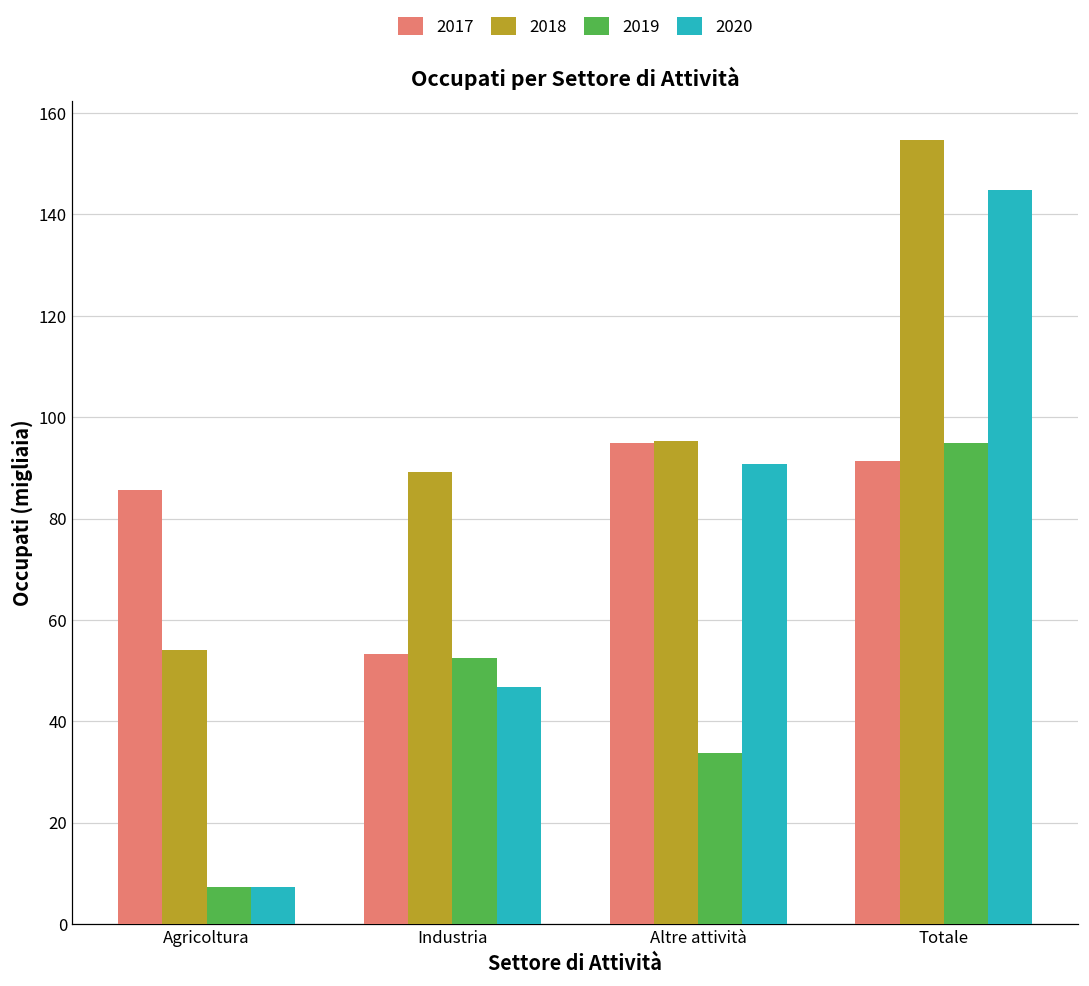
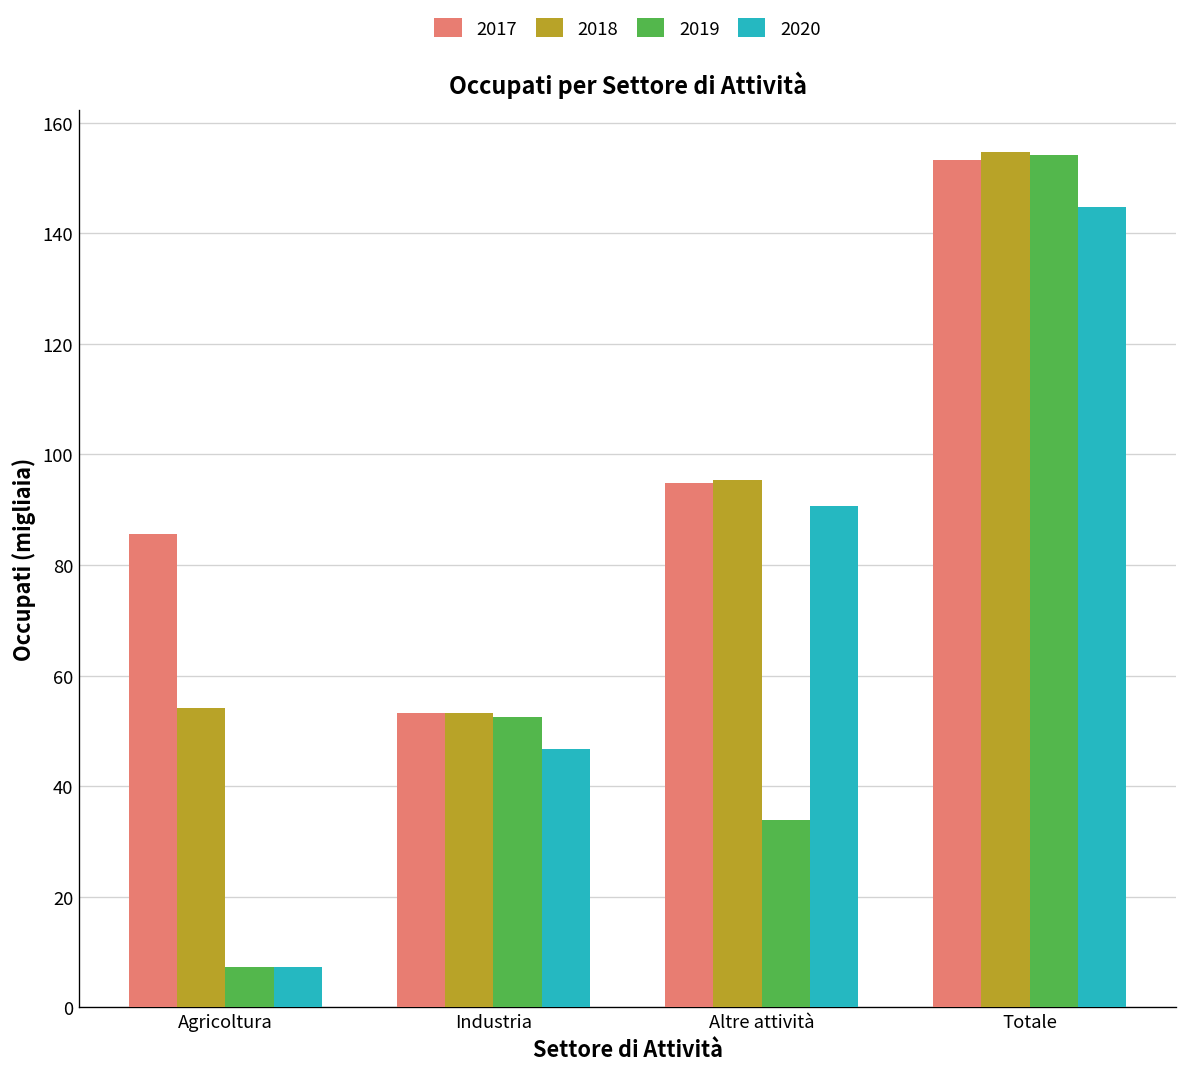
  {
    "2017": {
      "Agricoltura": 86,
      "Industria": 53,
      "Altre attività": 95,
-     "Totale": 91
+     "Totale": 153
    },
    "2018": {
      "Agricoltura": 54,
-     "Industria": 89,
+     "Industria": 53,
      "Altre attività": 95,
      "Totale": 155
    },
    "2019": {
      "Agricoltura": 7,
      "Industria": 52,
      "Altre attività": 34,
-     "Totale": 95
+     "Totale": 154
    },
    "2020": {
      "Agricoltura": 7,
      "Industria": 47,
      "Altre attività": 91,
      "Totale": 145
    }
  }
